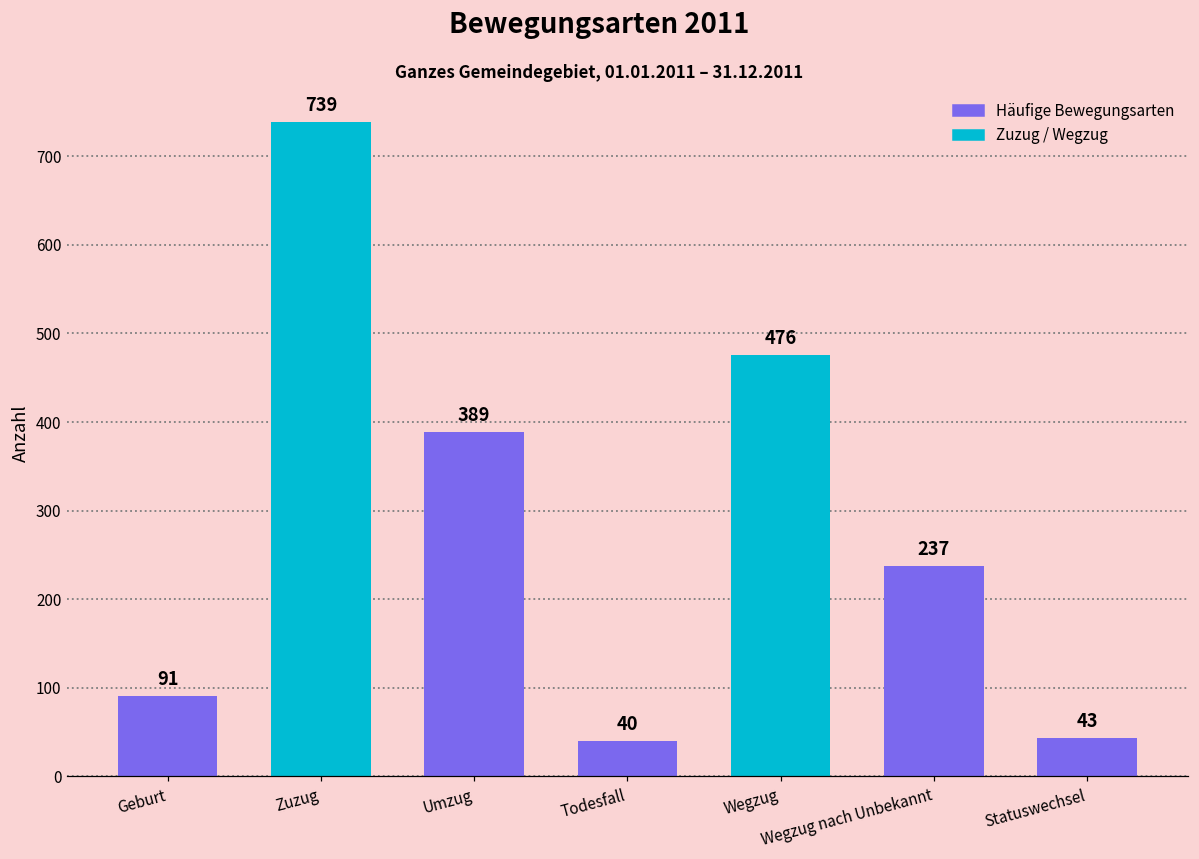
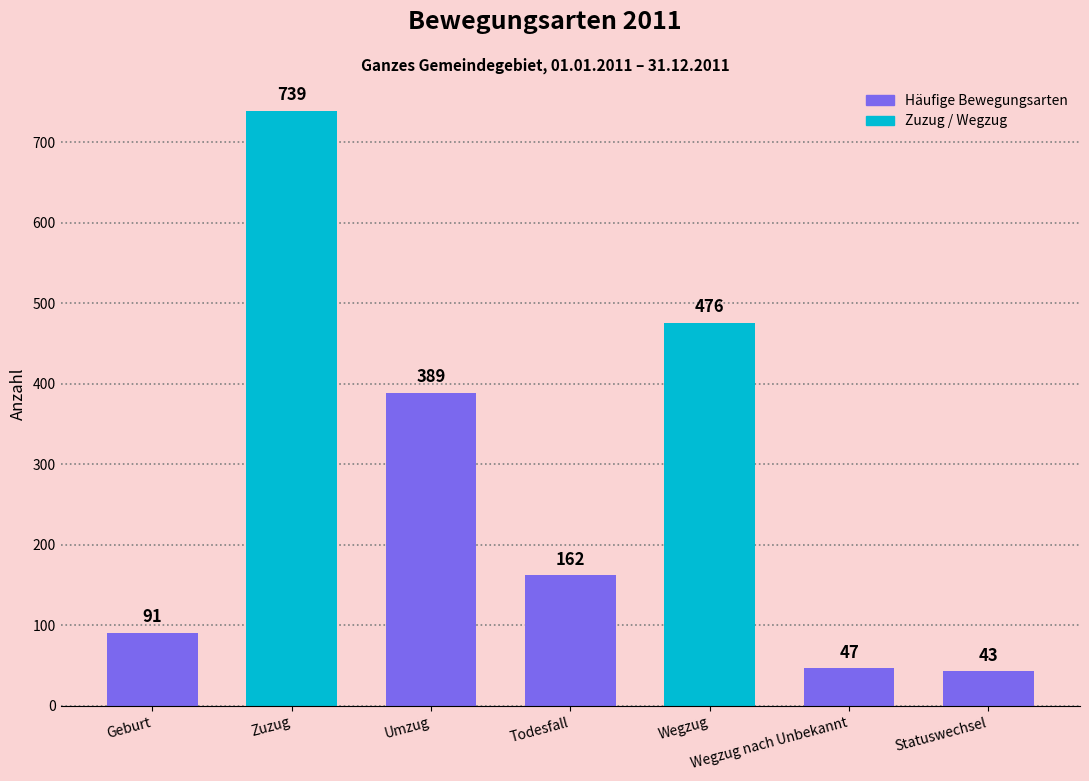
  {
    "Geburt": 91,
    "Zuzug": 739,
    "Umzug": 389,
-   "Todesfall": 40,
+   "Todesfall": 162,
    "Wegzug": 476,
-   "Wegzug nach Unbekannt": 237,
+   "Wegzug nach Unbekannt": 47,
    "Statuswechsel": 43
  }
